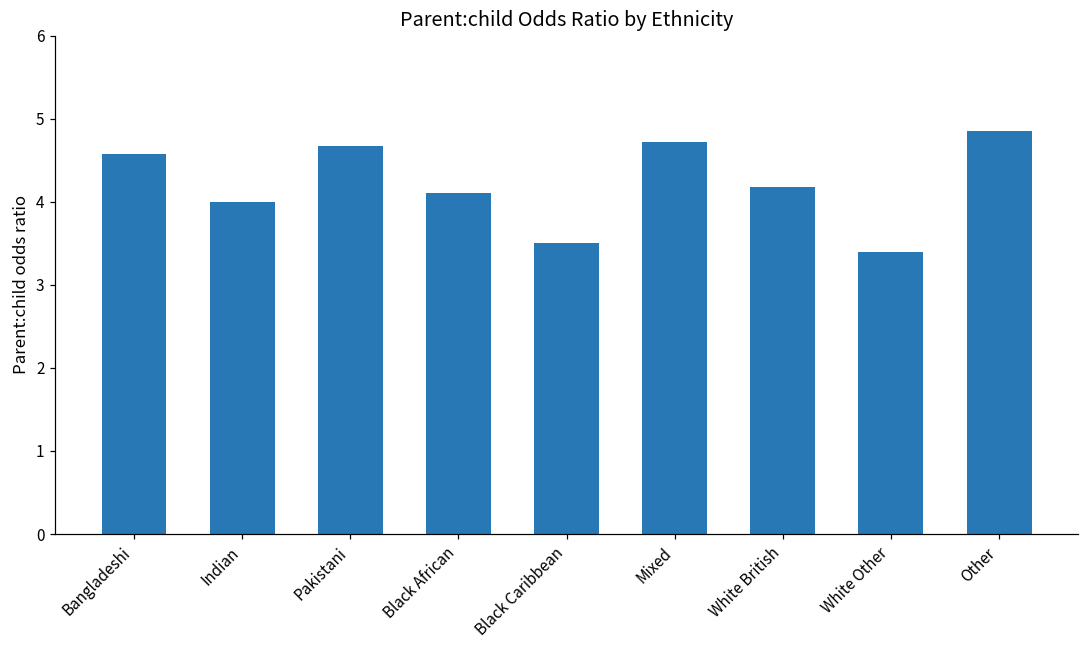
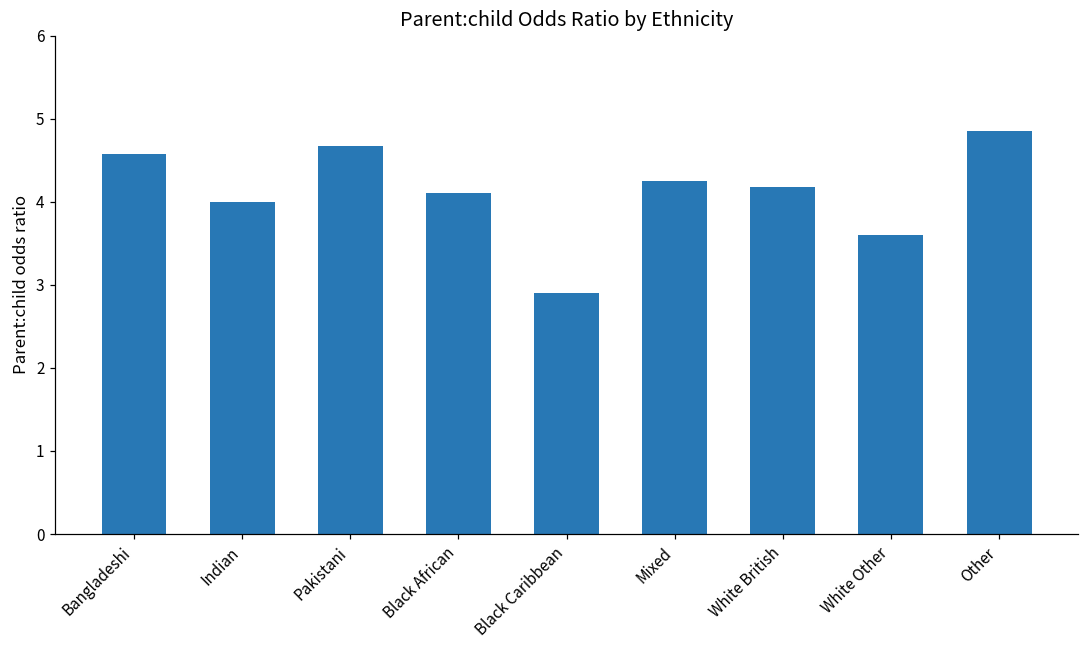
  {
    "Bangladeshi": 4.6,
    "Indian": 4.0,
    "Pakistani": 4.7,
    "Black African": 4.1,
-   "Black Caribbean": 3.5,
-   "Mixed": 4.7,
+   "Black Caribbean": 2.9,
+   "Mixed": 4.3,
    "White British": 4.2,
-   "White Other": 3.4,
+   "White Other": 3.6,
    "Other": 4.9
  }
